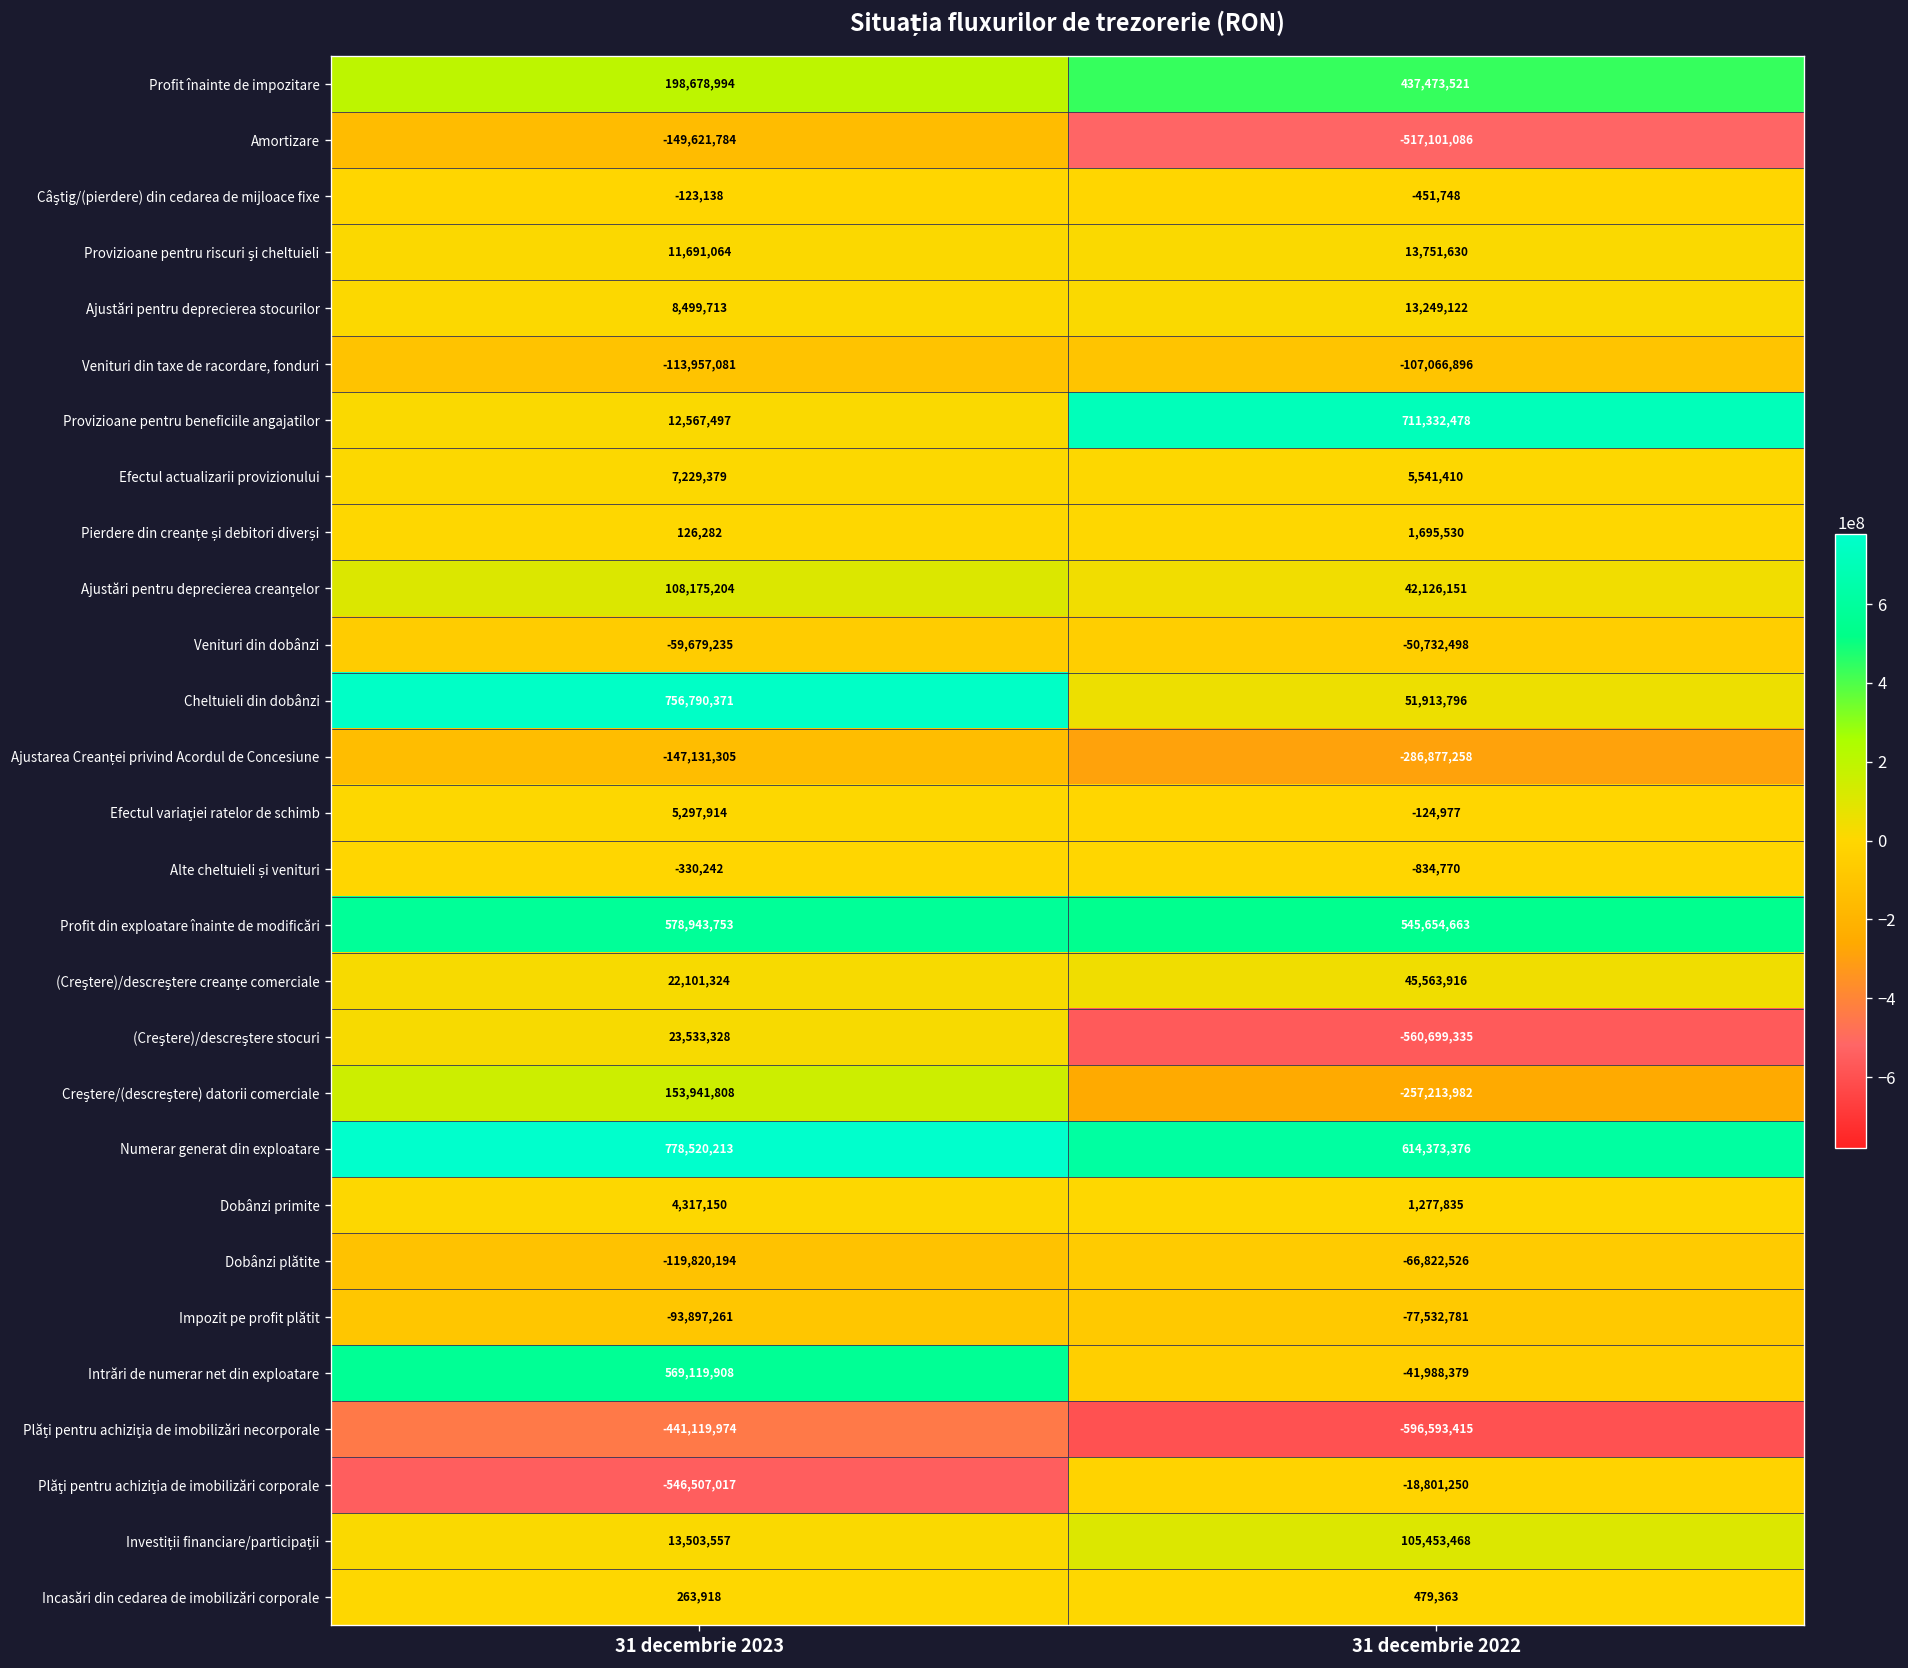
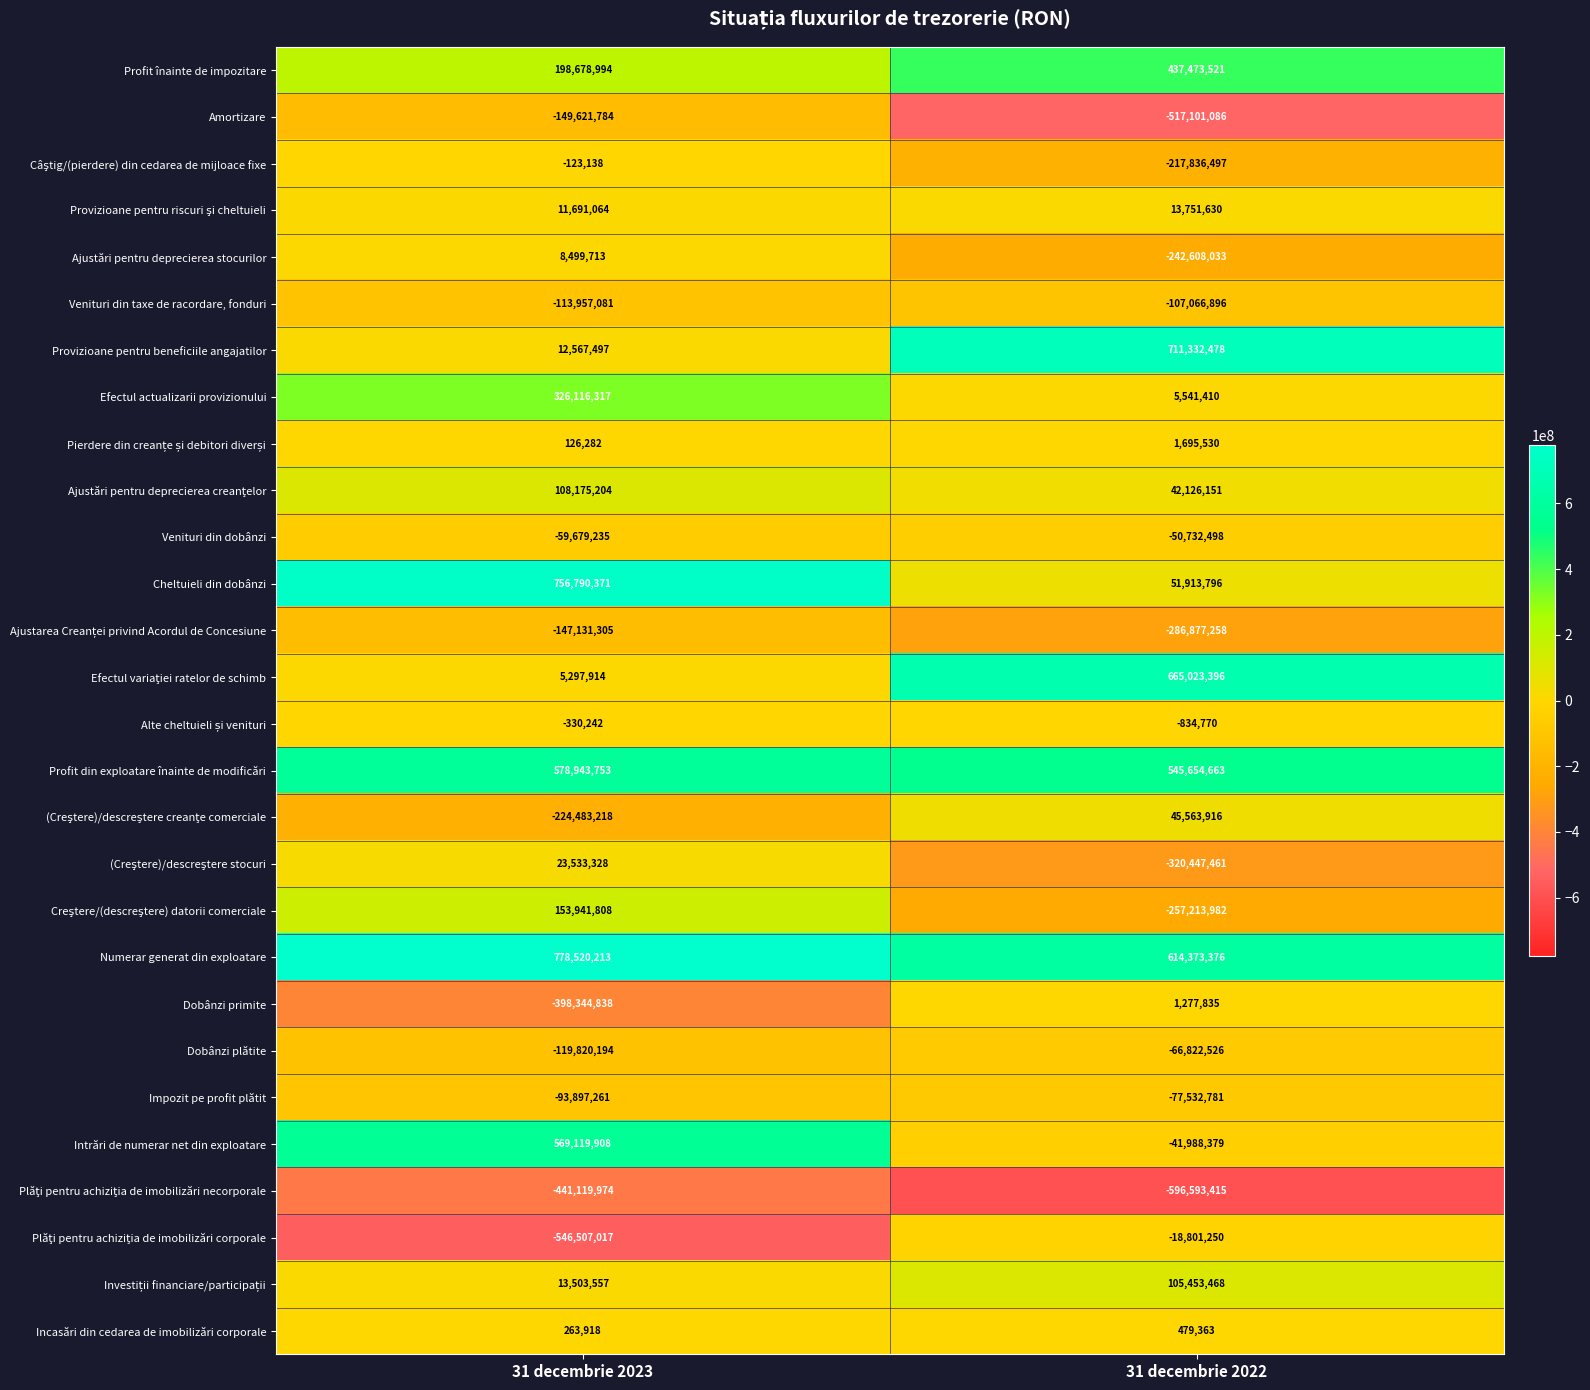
  {
    "Profit înainte de impozitare": {
      "31 decembrie 2023": "198,678,994",
      "31 decembrie 2022": "437,473,521"
    },
    "Amortizare": {
      "31 decembrie 2023": "-149,621,784",
      "31 decembrie 2022": "-517,101,086"
    },
    "Câştig/(pierdere) din cedarea de mijloace fixe": {
      "31 decembrie 2023": "-123,138",
-     "31 decembrie 2022": "-451,748"
+     "31 decembrie 2022": "-217,836,497"
    },
    "Provizioane pentru riscuri şi cheltuieli": {
      "31 decembrie 2023": "11,691,064",
      "31 decembrie 2022": "13,751,630"
    },
    "Ajustări pentru deprecierea stocurilor": {
      "31 decembrie 2023": "8,499,713",
-     "31 decembrie 2022": "13,249,122"
+     "31 decembrie 2022": "-242,608,033"
    },
    "Venituri din taxe de racordare, fonduri": {
      "31 decembrie 2023": "-113,957,081",
      "31 decembrie 2022": "-107,066,896"
    },
    "Provizioane pentru beneficiile angajatilor": {
      "31 decembrie 2023": "12,567,497",
      "31 decembrie 2022": "711,332,478"
    },
    "Efectul actualizarii provizionului": {
-     "31 decembrie 2023": "7,229,379",
+     "31 decembrie 2023": "326,116,317",
      "31 decembrie 2022": "5,541,410"
    },
    "Pierdere din creanțe și debitori diverși": {
      "31 decembrie 2023": "126,282",
      "31 decembrie 2022": "1,695,530"
    },
    "Ajustări pentru deprecierea creanţelor": {
      "31 decembrie 2023": "108,175,204",
      "31 decembrie 2022": "42,126,151"
    },
    "Venituri din dobânzi": {
      "31 decembrie 2023": "-59,679,235",
      "31 decembrie 2022": "-50,732,498"
    },
    "Cheltuieli din dobânzi": {
      "31 decembrie 2023": "756,790,371",
      "31 decembrie 2022": "51,913,796"
    },
    "Ajustarea Creanței privind Acordul de Concesiune": {
      "31 decembrie 2023": "-147,131,305",
      "31 decembrie 2022": "-286,877,258"
    },
    "Efectul variaţiei ratelor de schimb": {
      "31 decembrie 2023": "5,297,914",
-     "31 decembrie 2022": "-124,977"
+     "31 decembrie 2022": "665,023,396"
    },
    "Alte cheltuieli și venituri": {
      "31 decembrie 2023": "-330,242",
      "31 decembrie 2022": "-834,770"
    },
    "Profit din exploatare înainte de modificări": {
      "31 decembrie 2023": "578,943,753",
      "31 decembrie 2022": "545,654,663"
    },
    "(Creştere)/descreştere creanţe comerciale": {
-     "31 decembrie 2023": "22,101,324",
+     "31 decembrie 2023": "-224,483,218",
      "31 decembrie 2022": "45,563,916"
    },
    "(Creştere)/descreştere stocuri": {
      "31 decembrie 2023": "23,533,328",
-     "31 decembrie 2022": "-560,699,335"
+     "31 decembrie 2022": "-320,447,461"
    },
    "Creştere/(descreştere) datorii comerciale": {
      "31 decembrie 2023": "153,941,808",
      "31 decembrie 2022": "-257,213,982"
    },
    "Numerar generat din exploatare": {
      "31 decembrie 2023": "778,520,213",
      "31 decembrie 2022": "614,373,376"
    },
    "Dobânzi primite": {
-     "31 decembrie 2023": "4,317,150",
+     "31 decembrie 2023": "-398,344,838",
      "31 decembrie 2022": "1,277,835"
    },
    "Dobânzi plătite": {
      "31 decembrie 2023": "-119,820,194",
      "31 decembrie 2022": "-66,822,526"
    },
    "Impozit pe profit plătit": {
      "31 decembrie 2023": "-93,897,261",
      "31 decembrie 2022": "-77,532,781"
    },
    "Intrări de numerar net din exploatare": {
      "31 decembrie 2023": "569,119,908",
      "31 decembrie 2022": "-41,988,379"
    },
    "Plăţi pentru achiziţia de imobilizări necorporale": {
      "31 decembrie 2023": "-441,119,974",
      "31 decembrie 2022": "-596,593,415"
    },
    "Plăţi pentru achiziţia de imobilizări corporale": {
      "31 decembrie 2023": "-546,507,017",
      "31 decembrie 2022": "-18,801,250"
    },
    "Investiții financiare/participații": {
      "31 decembrie 2023": "13,503,557",
      "31 decembrie 2022": "105,453,468"
    },
    "Incasări din cedarea de imobilizări corporale": {
      "31 decembrie 2023": "263,918",
      "31 decembrie 2022": "479,363"
    }
  }
